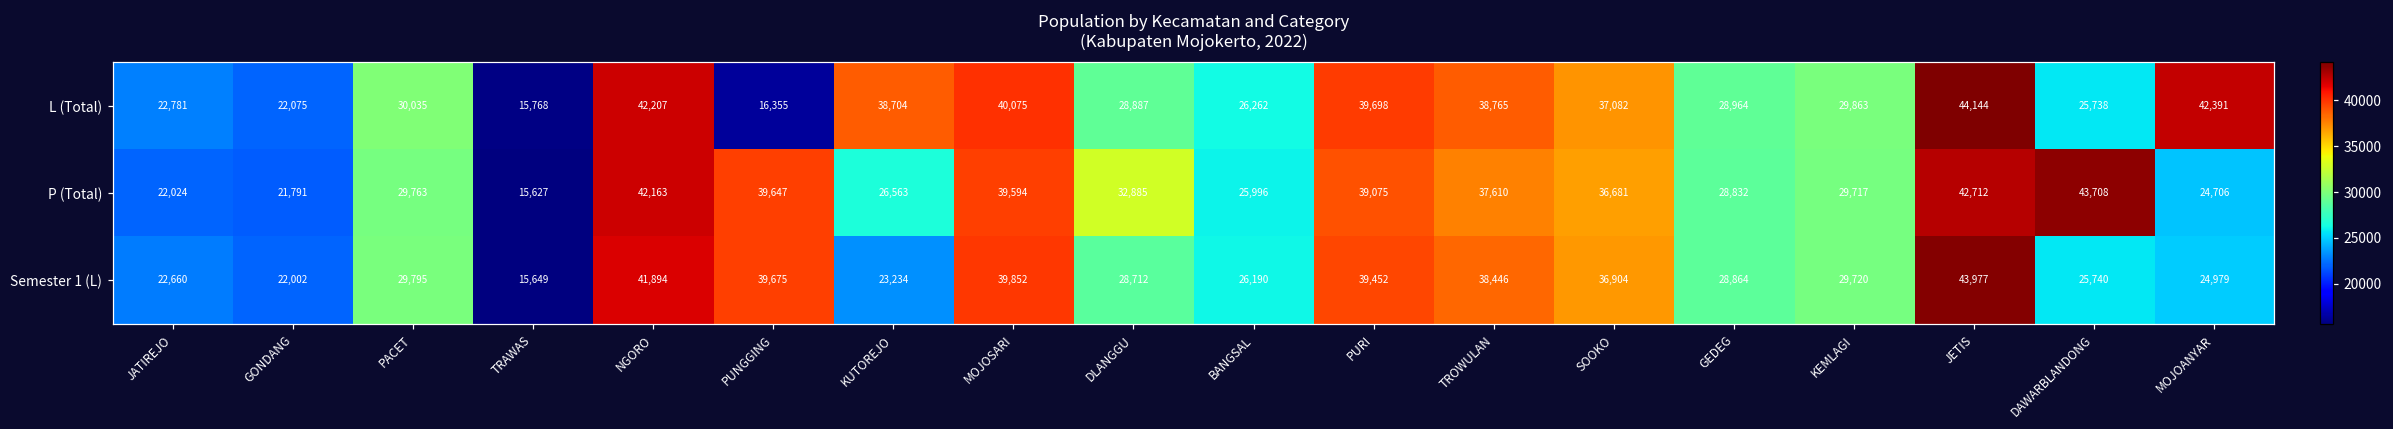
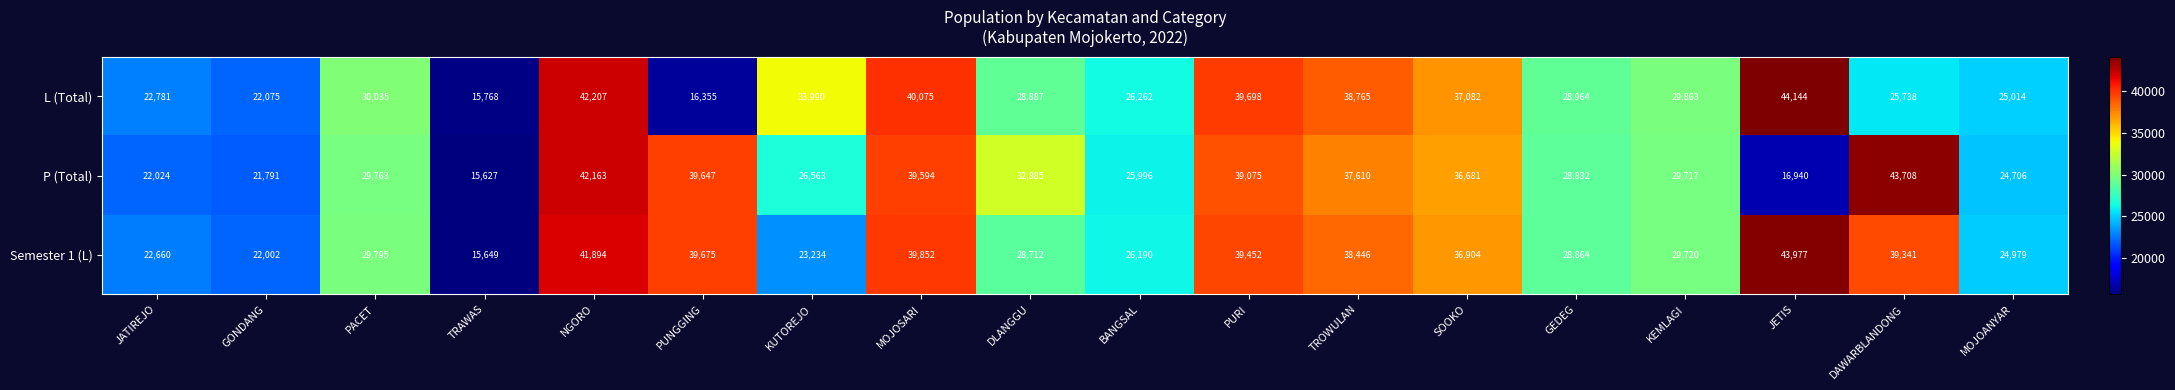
  {
    "L (Total)": {
      "JATIREJO": "22,781",
      "GONDANG": "22,075",
      "PACET": "30,035",
      "TRAWAS": "15,768",
      "NGORO": "42,207",
      "PUNGGING": "16,355",
-     "KUTOREJO": "38,704",
+     "KUTOREJO": "33,990",
      "MOJOSARI": "40,075",
      "DLANGGU": "28,887",
      "BANGSAL": "26,262",
      "PURI": "39,698",
      "TROWULAN": "38,765",
      "SOOKO": "37,082",
      "GEDEG": "28,964",
      "KEMLAGI": "29,863",
      "JETIS": "44,144",
      "DAWARBLANDONG": "25,738",
-     "MOJOANYAR": "42,391"
+     "MOJOANYAR": "25,014"
    },
    "P (Total)": {
      "JATIREJO": "22,024",
      "GONDANG": "21,791",
      "PACET": "29,763",
      "TRAWAS": "15,627",
      "NGORO": "42,163",
      "PUNGGING": "39,647",
      "KUTOREJO": "26,563",
      "MOJOSARI": "39,594",
      "DLANGGU": "32,885",
      "BANGSAL": "25,996",
      "PURI": "39,075",
      "TROWULAN": "37,610",
      "SOOKO": "36,681",
      "GEDEG": "28,832",
      "KEMLAGI": "29,717",
-     "JETIS": "42,712",
+     "JETIS": "16,940",
      "DAWARBLANDONG": "43,708",
      "MOJOANYAR": "24,706"
    },
    "Semester 1 (L)": {
      "JATIREJO": "22,660",
      "GONDANG": "22,002",
      "PACET": "29,795",
      "TRAWAS": "15,649",
      "NGORO": "41,894",
      "PUNGGING": "39,675",
      "KUTOREJO": "23,234",
      "MOJOSARI": "39,852",
      "DLANGGU": "28,712",
      "BANGSAL": "26,190",
      "PURI": "39,452",
      "TROWULAN": "38,446",
      "SOOKO": "36,904",
      "GEDEG": "28,864",
      "KEMLAGI": "29,720",
      "JETIS": "43,977",
-     "DAWARBLANDONG": "25,740",
+     "DAWARBLANDONG": "39,341",
      "MOJOANYAR": "24,979"
    }
  }
